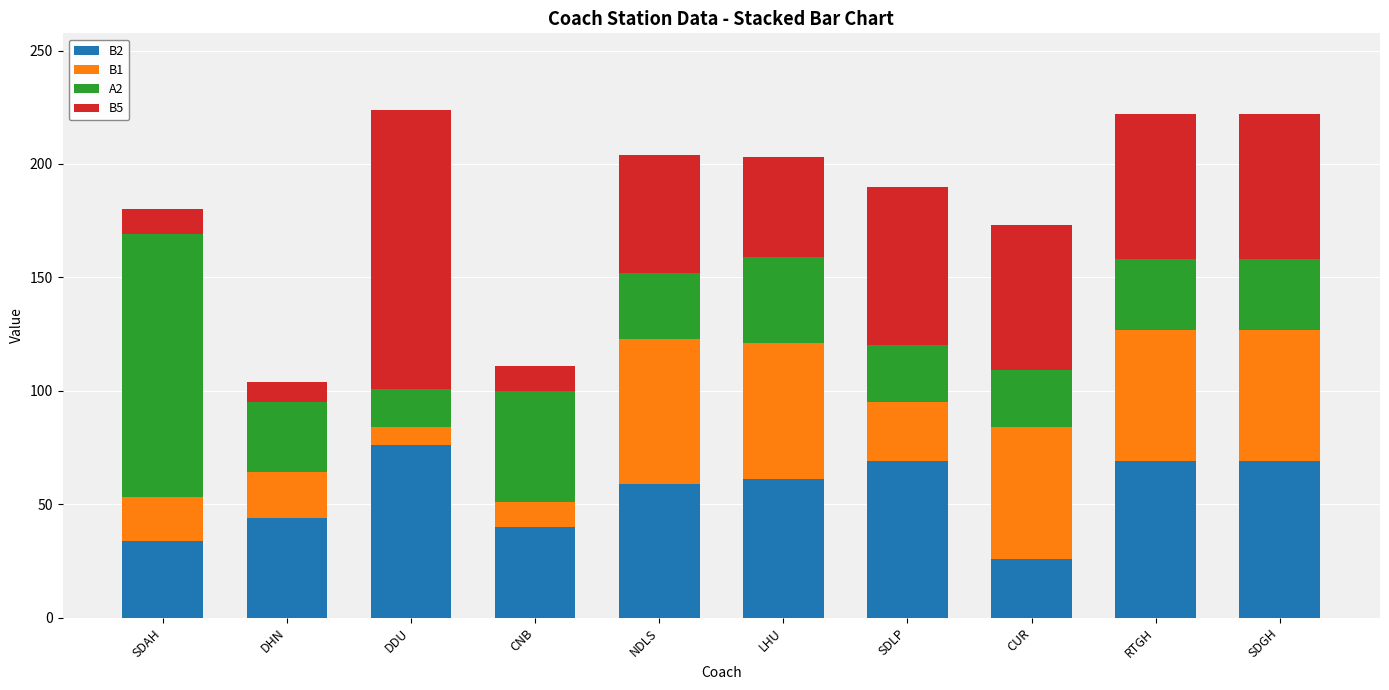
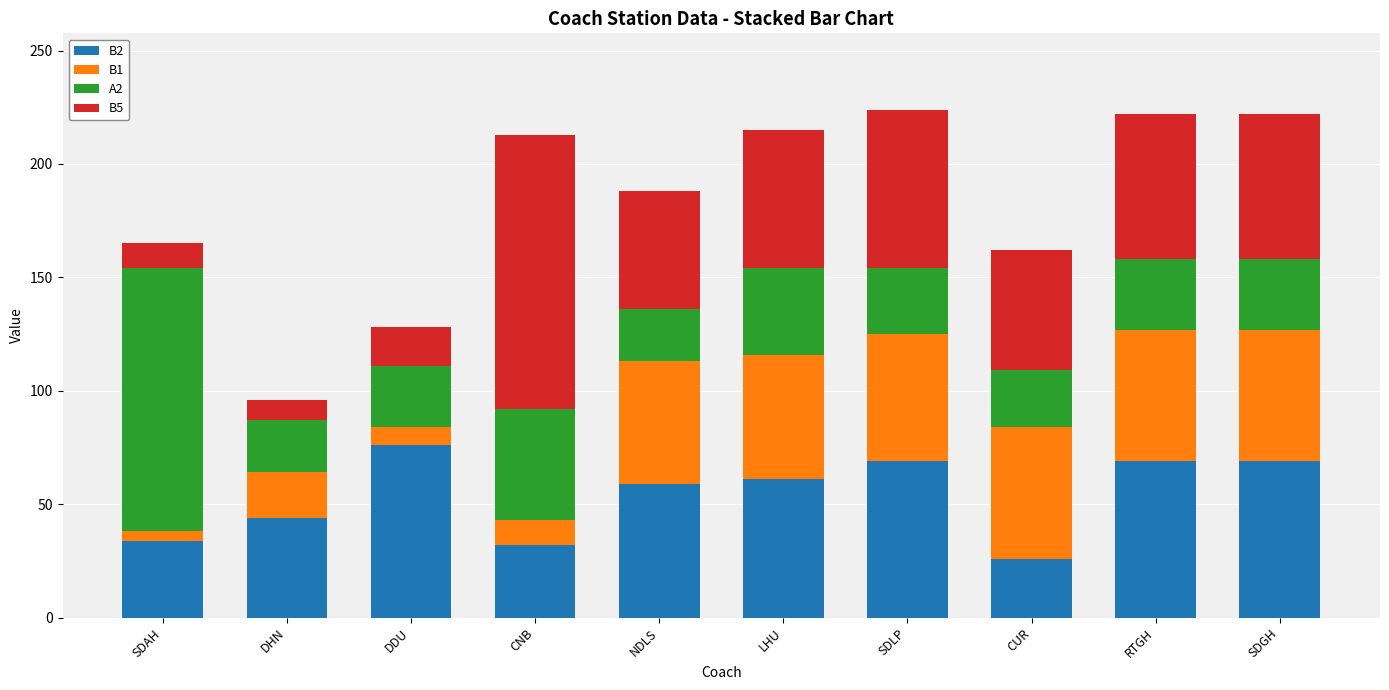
  {
    "B2": {
      "SDAH": 34,
      "DHN": 44,
      "DDU": 76,
-     "CNB": 40,
+     "CNB": 32,
      "NDLS": 59,
      "LHU": 61,
      "SDLP": 69,
      "CUR": 26,
      "RTGH": 69,
      "SDGH": 69
    },
    "B1": {
-     "SDAH": 19,
+     "SDAH": 4,
      "DHN": 20,
      "DDU": 8,
      "CNB": 11,
-     "NDLS": 64,
-     "LHU": 60,
-     "SDLP": 26,
+     "NDLS": 54,
+     "LHU": 55,
+     "SDLP": 56,
      "CUR": 58,
      "RTGH": 58,
      "SDGH": 58
    },
    "A2": {
      "SDAH": 116,
-     "DHN": 31,
-     "DDU": 17,
+     "DHN": 23,
+     "DDU": 27,
      "CNB": 49,
-     "NDLS": 29,
+     "NDLS": 23,
      "LHU": 38,
-     "SDLP": 25,
+     "SDLP": 29,
      "CUR": 25,
      "RTGH": 31,
      "SDGH": 31
    },
    "B5": {
      "SDAH": 11,
      "DHN": 9,
-     "DDU": 123,
-     "CNB": 11,
+     "DDU": 17,
+     "CNB": 121,
      "NDLS": 52,
-     "LHU": 44,
+     "LHU": 61,
      "SDLP": 70,
-     "CUR": 64,
+     "CUR": 53,
      "RTGH": 64,
      "SDGH": 64
    }
  }
